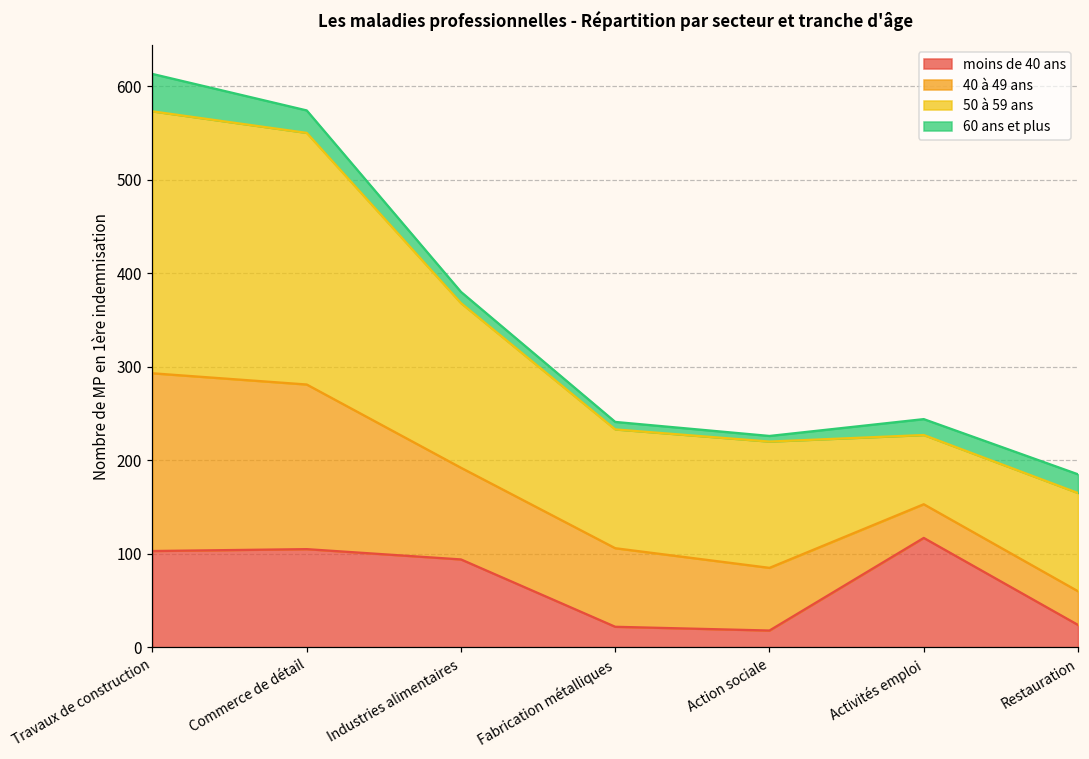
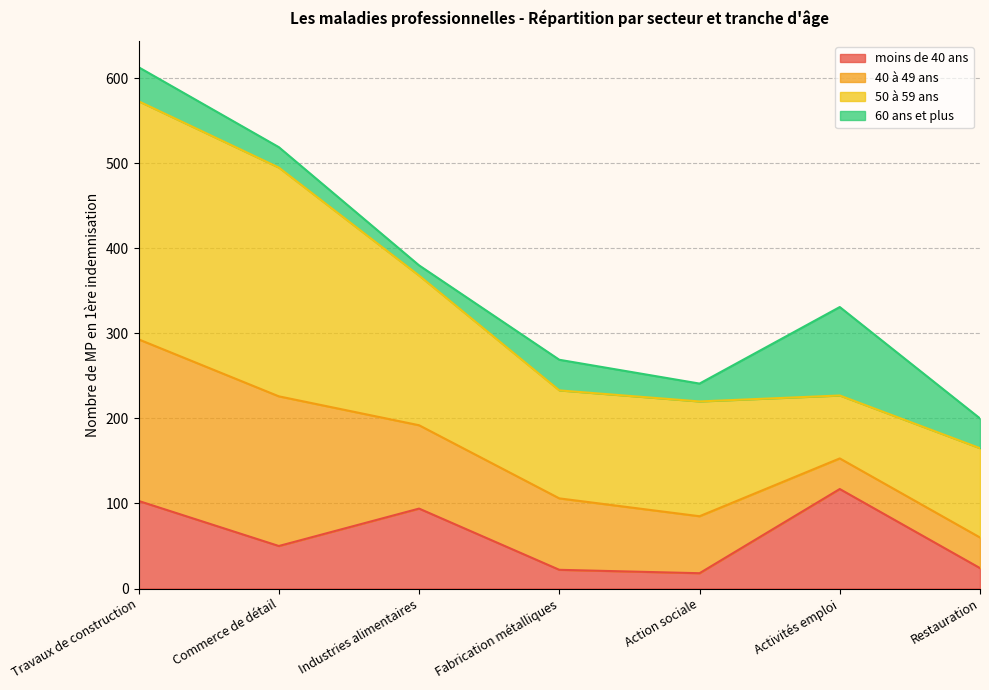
  {
    "moins de 40 ans": {
      "Travaux de construction": 100,
-     "Commerce de détail": 110,
+     "Commerce de détail": 50,
      "Industries alimentaires": 90,
      "Fabrication métalliques": 20,
      "Action sociale": 20,
      "Activités emploi": 120,
      "Restauration": 20
    },
    "60 ans et plus": {
      "Travaux de construction": 40,
      "Commerce de détail": 20,
      "Industries alimentaires": 10,
-     "Fabrication métalliques": 10,
-     "Action sociale": 10,
-     "Activités emploi": 20,
-     "Restauration": 20
+     "Fabrication métalliques": 40,
+     "Action sociale": 20,
+     "Activités emploi": 100,
+     "Restauration": 40
    }
  }
